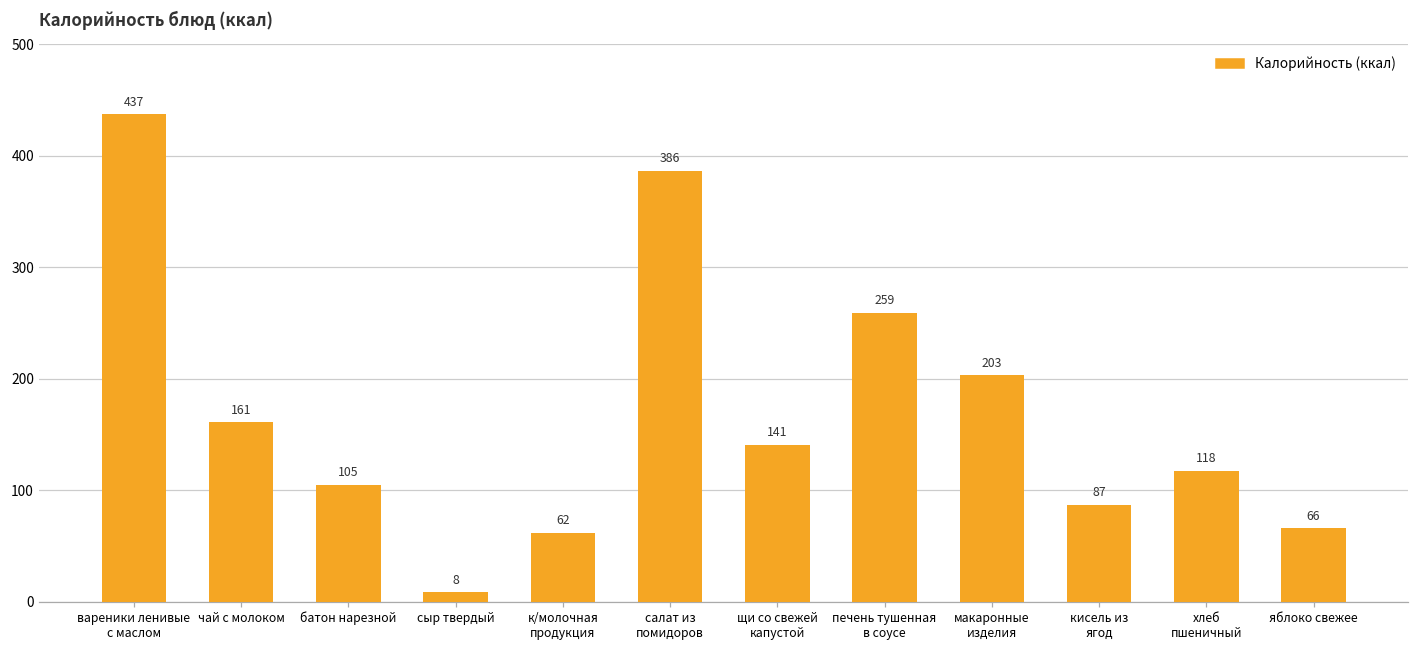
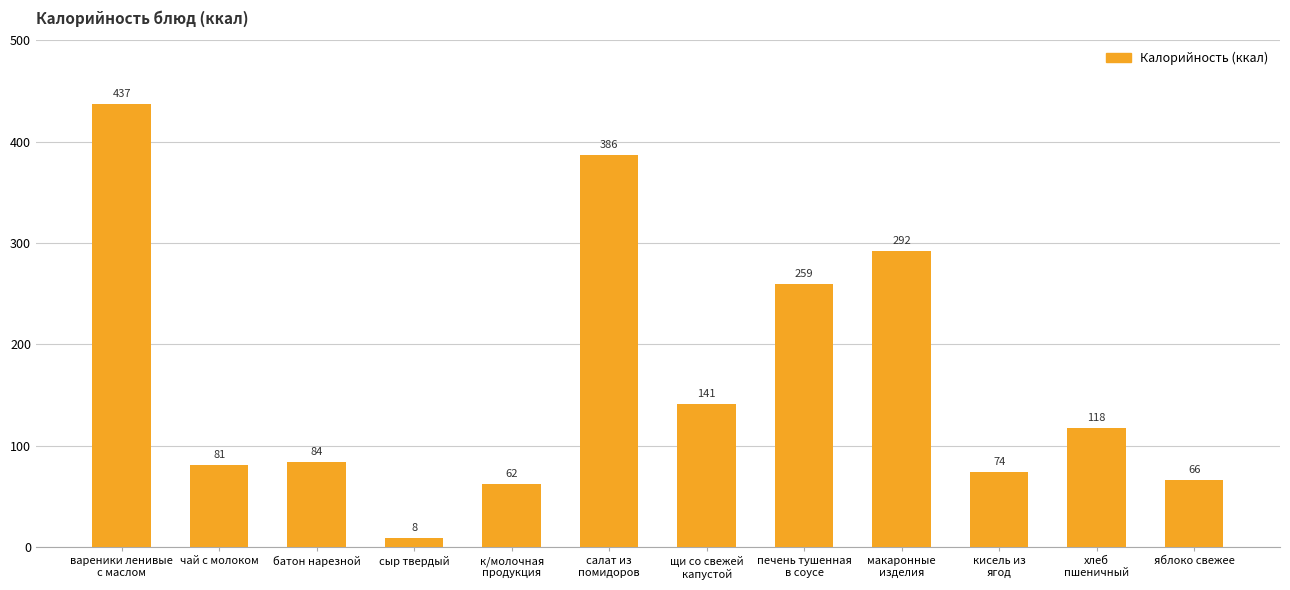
  {
    "вареники ленивые с маслом": 437,
-   "чай с молоком": 161,
-   "батон нарезной": 105,
+   "чай с молоком": 81,
+   "батон нарезной": 84,
    "сыр твердый": 8,
    "к/молочная продукция": 62,
    "салат из помидоров": 386,
    "щи со свежей капустой": 141,
    "печень тушенная в соусе": 259,
-   "макаронные изделия": 203,
-   "кисель из ягод": 87,
+   "макаронные изделия": 292,
+   "кисель из ягод": 74,
    "хлеб пшеничный": 118,
    "яблоко свежее": 66
  }
